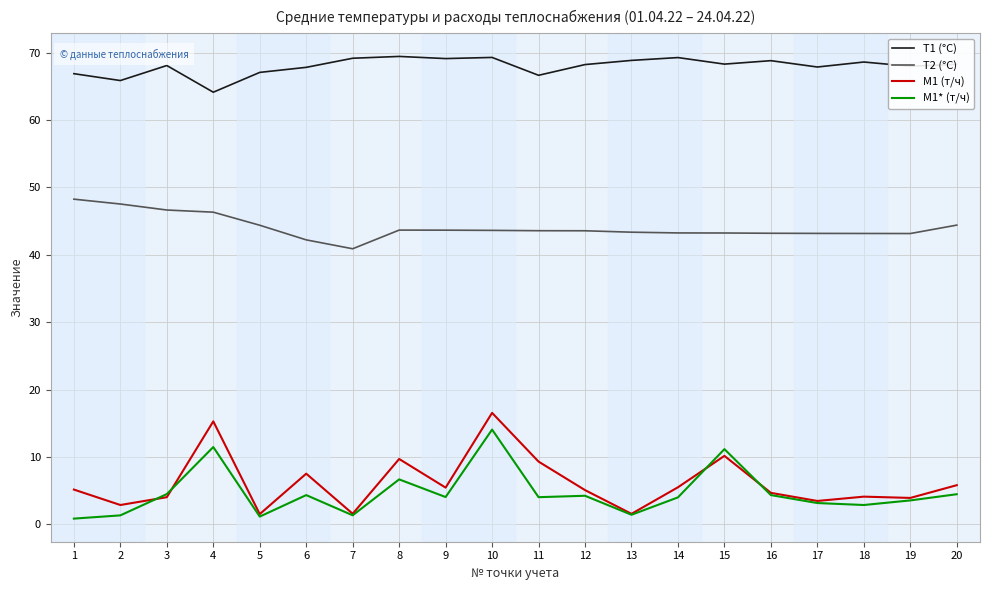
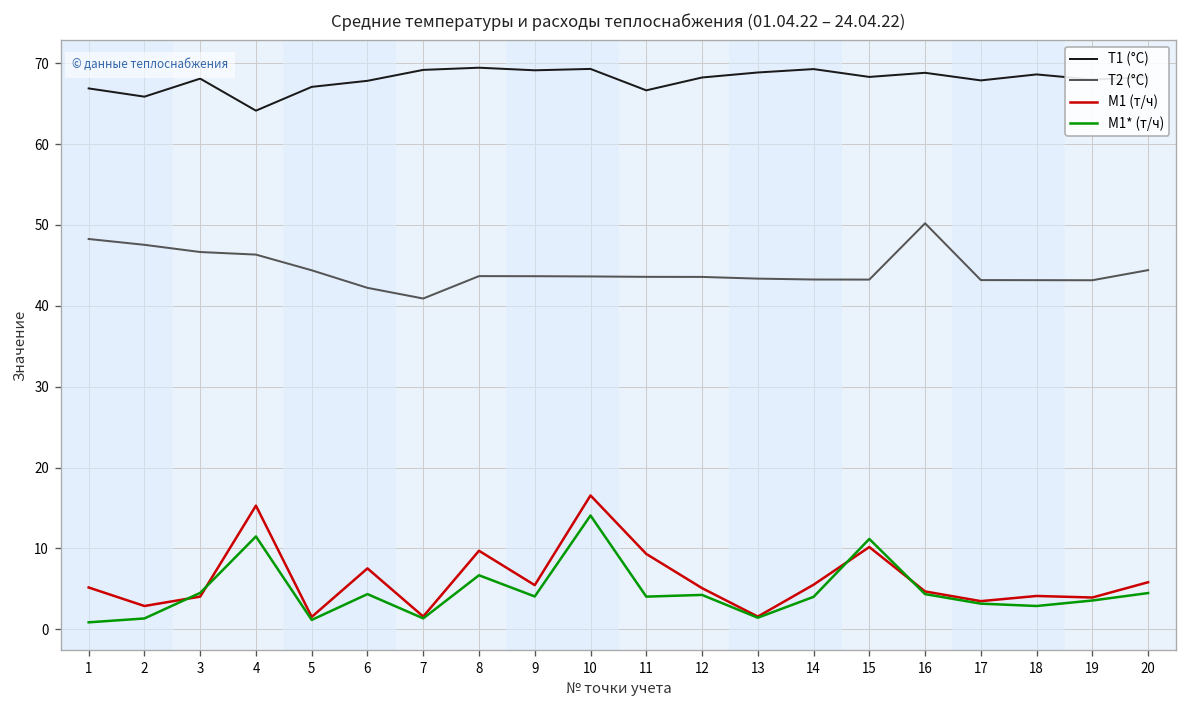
  {
    "T1 (°C)": {
      "1": 67,
      "2": 66,
      "3": 68,
      "4": 64,
      "5": 67,
      "6": 68,
      "7": 69,
      "8": 69,
      "9": 69,
      "10": 69,
      "11": 67,
      "12": 68,
      "13": 69,
      "14": 69,
      "15": 68,
      "16": 69,
      "17": 68,
      "18": 69
    },
    "T2 (°C)": {
      "1": 48,
      "2": 48,
      "3": 47,
      "4": 46,
      "5": 44,
      "6": 42,
      "7": 41,
      "8": 44,
      "9": 44,
      "10": 44,
      "11": 44,
      "12": 44,
      "13": 43,
      "14": 43,
      "15": 43,
-     "16": 43,
+     "16": 50,
      "17": 43,
      "18": 43,
      "19": 43,
      "20": 44
    },
    "M1 (т/ч)": {
      "1": 5,
      "2": 3,
      "3": 4,
      "4": 15,
      "6": 8,
      "8": 10,
      "9": 5,
      "10": 17,
      "11": 9,
      "12": 5,
      "14": 6,
      "15": 10,
      "18": 4,
      "20": 6
    },
    "M1* (т/ч)": {
      "1": 1,
      "2": 1,
      "3": 5,
      "4": 11,
      "6": 4,
      "8": 7,
      "9": 4,
      "10": 14,
      "11": 4,
      "12": 4,
      "14": 4,
      "15": 11,
      "18": 3,
      "20": 4
    }
  }
